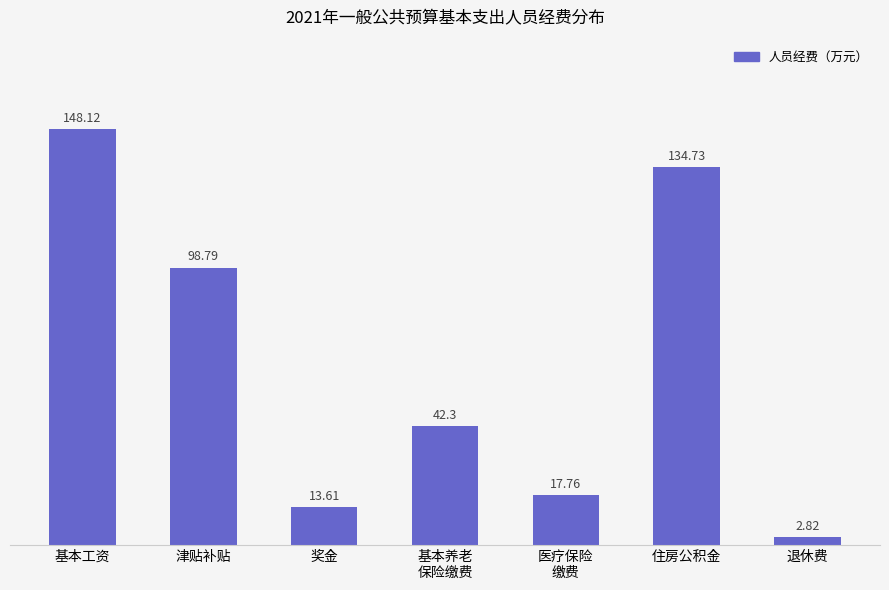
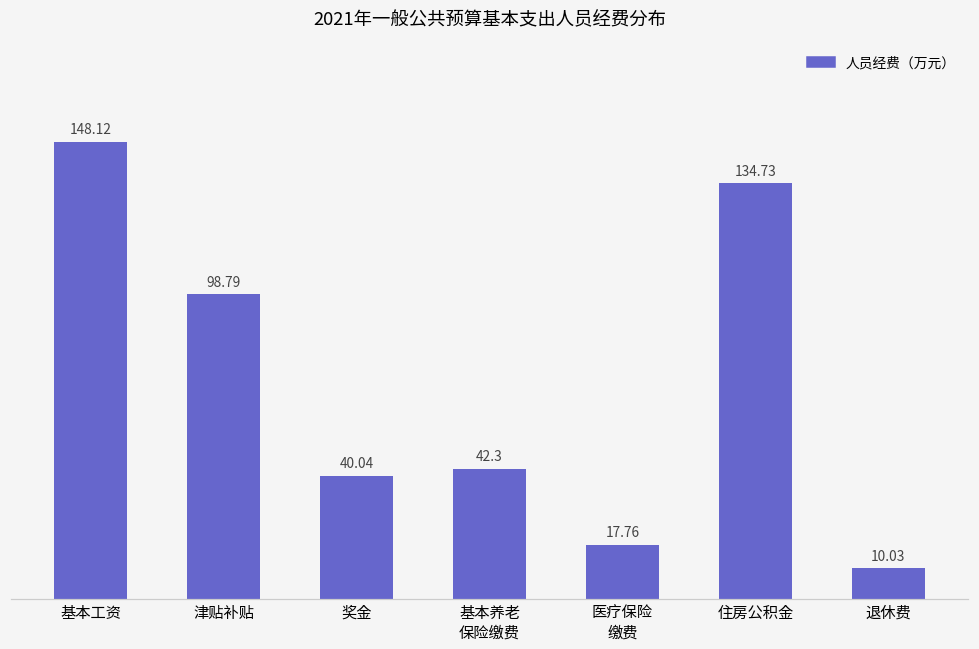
  {
    "基本工资": 148.12,
    "津贴补贴": 98.79,
-   "奖金": 13.61,
+   "奖金": 40.04,
    "基本养老 保险缴费": 42.3,
    "医疗保险 缴费": 17.76,
    "住房公积金": 134.73,
-   "退休费": 2.82
+   "退休费": 10.03
  }
